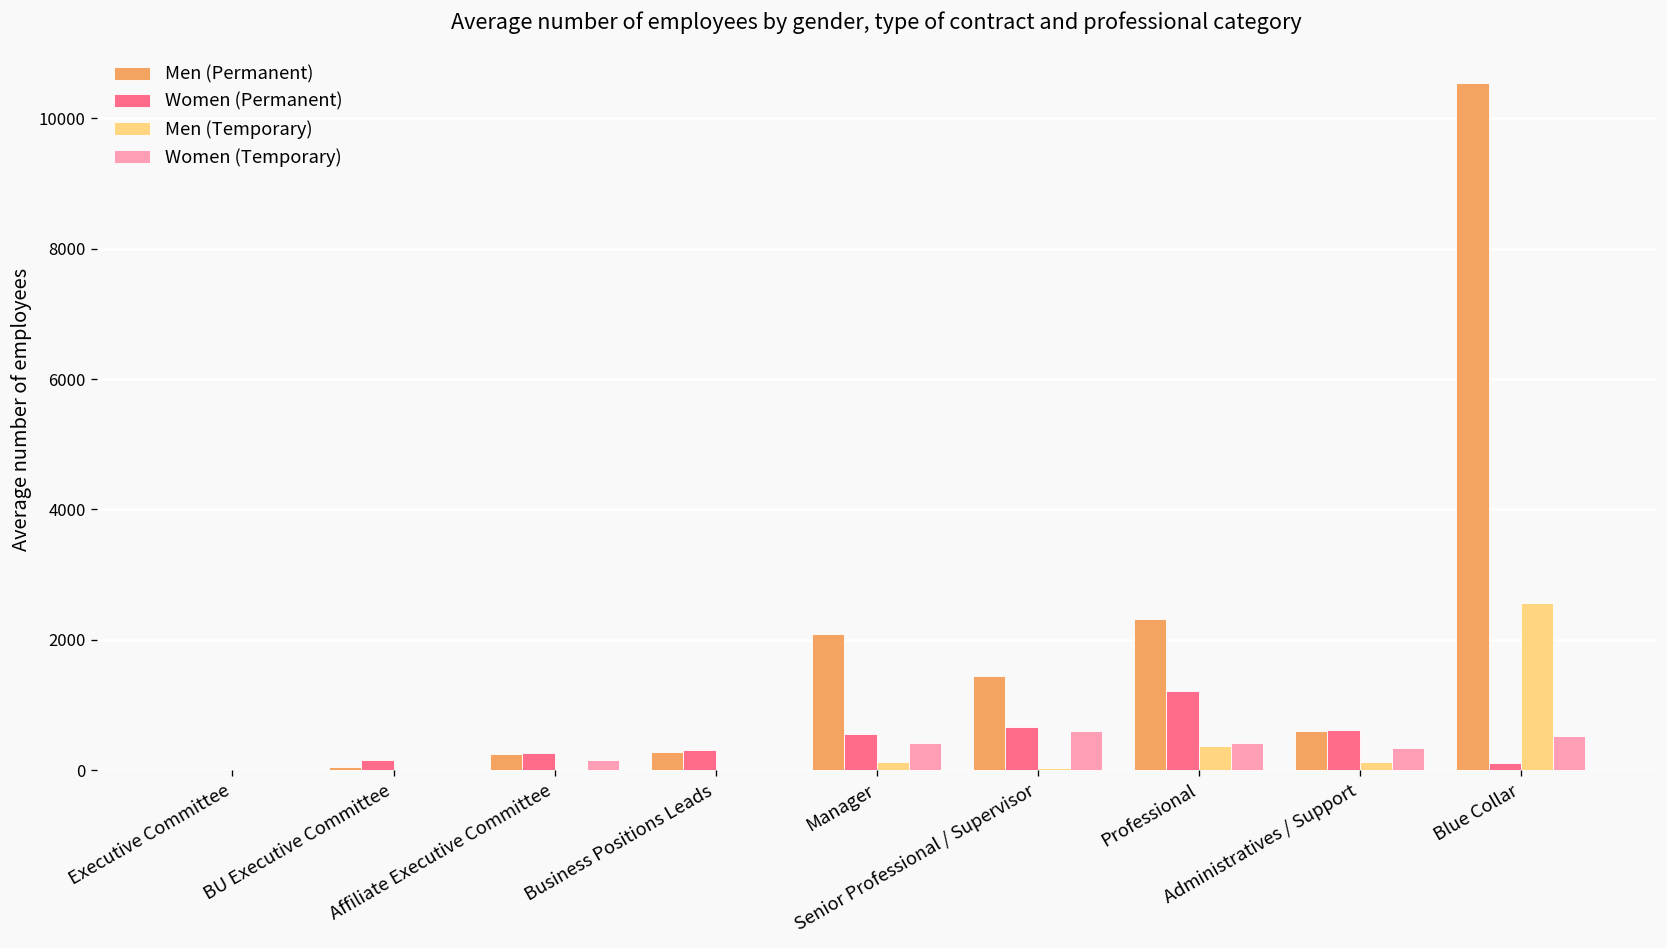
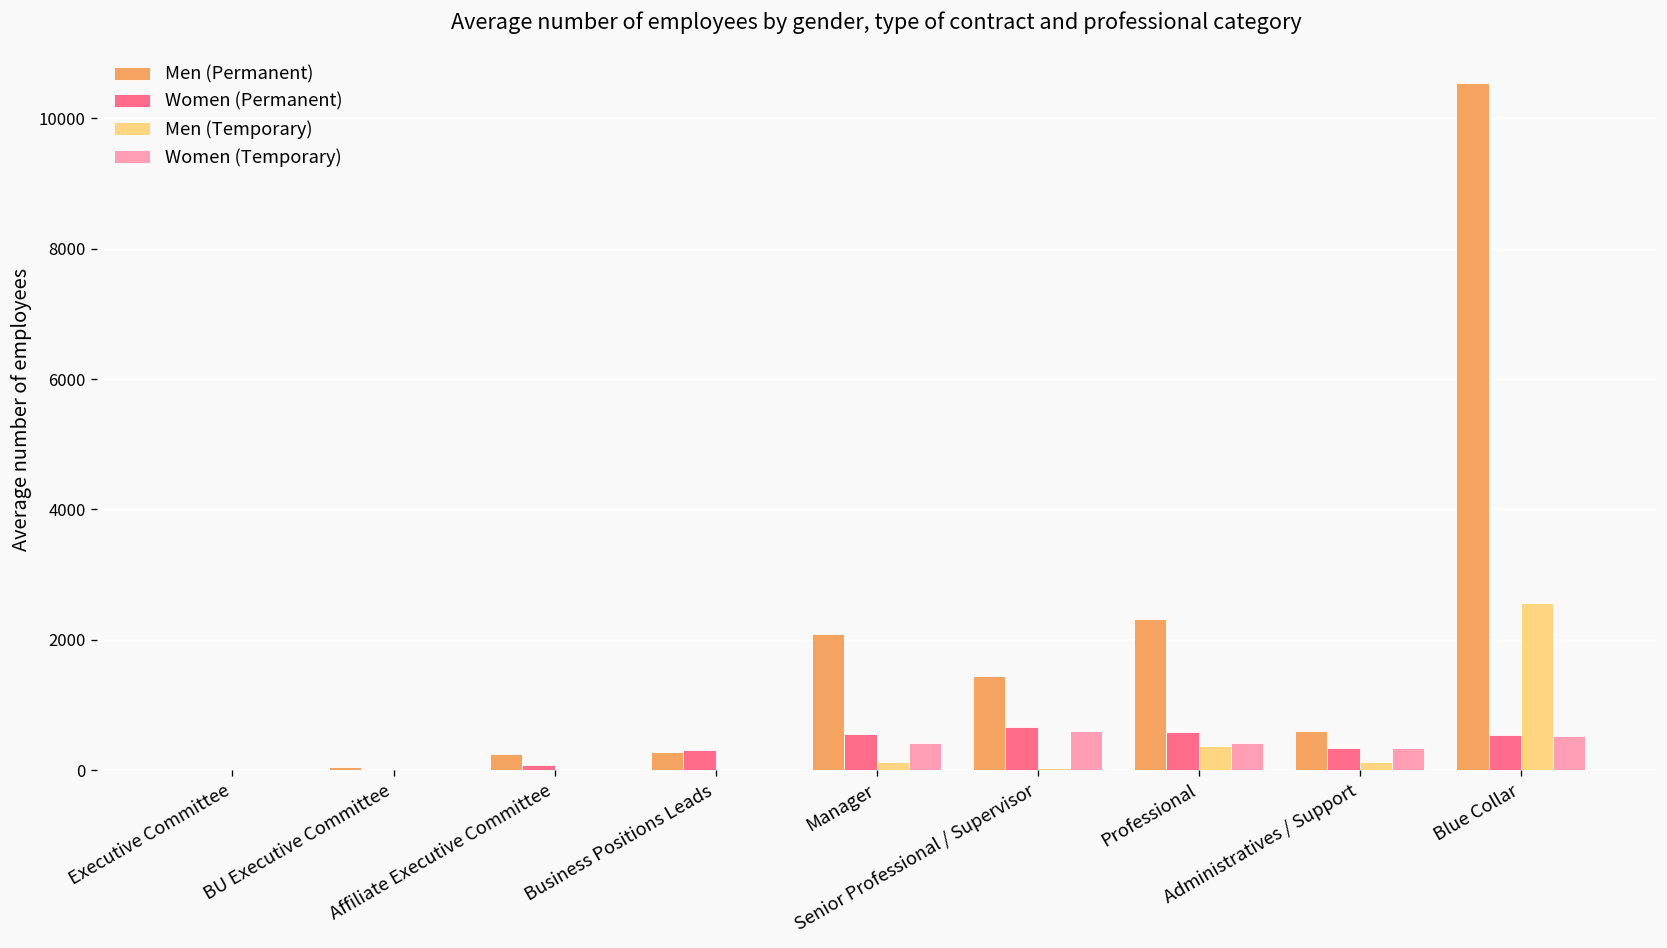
  {
    "Women (Permanent)": {
      "Executive Committee": 0,
-     "BU Executive Committee": 200,
-     "Affiliate Executive Committee": 300,
+     "BU Executive Committee": 0,
+     "Affiliate Executive Committee": 100,
      "Business Positions Leads": 300,
      "Manager": 600,
      "Senior Professional / Supervisor": 700,
-     "Professional": 1200,
-     "Administratives / Support": 600,
-     "Blue Collar": 100
+     "Professional": 600,
+     "Administratives / Support": 300,
+     "Blue Collar": 500
    },
    "Women (Temporary)": {
      "Executive Committee": 0,
-     "Affiliate Executive Committee": 200,
+     "Affiliate Executive Committee": 0,
      "Manager": 400,
      "Senior Professional / Supervisor": 600,
      "Professional": 400,
      "Administratives / Support": 300,
      "Blue Collar": 500
    }
  }
